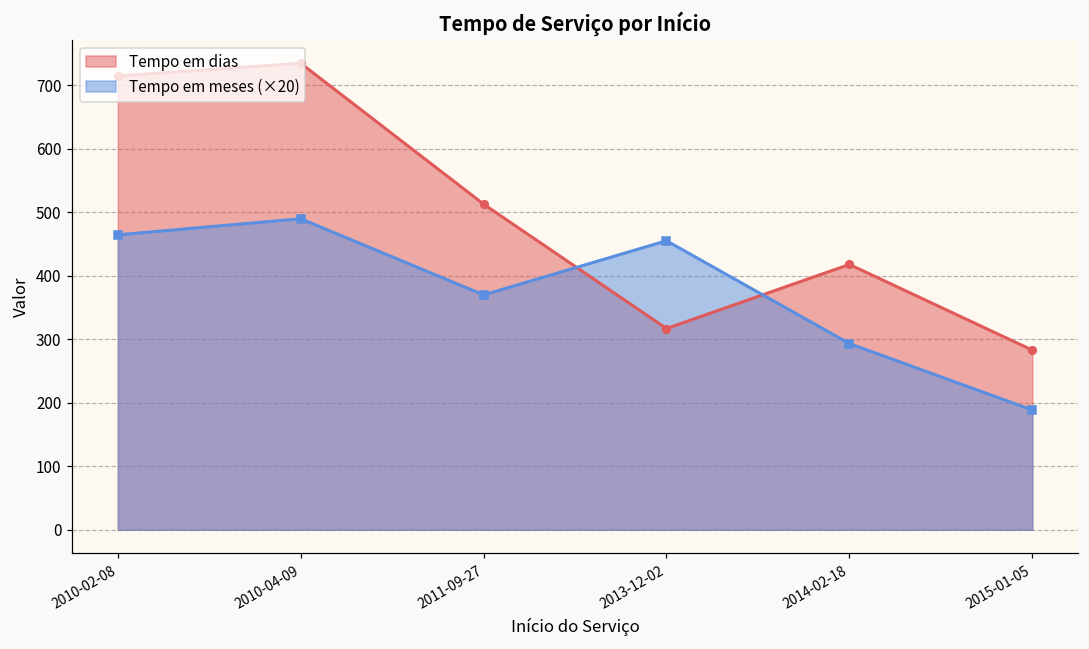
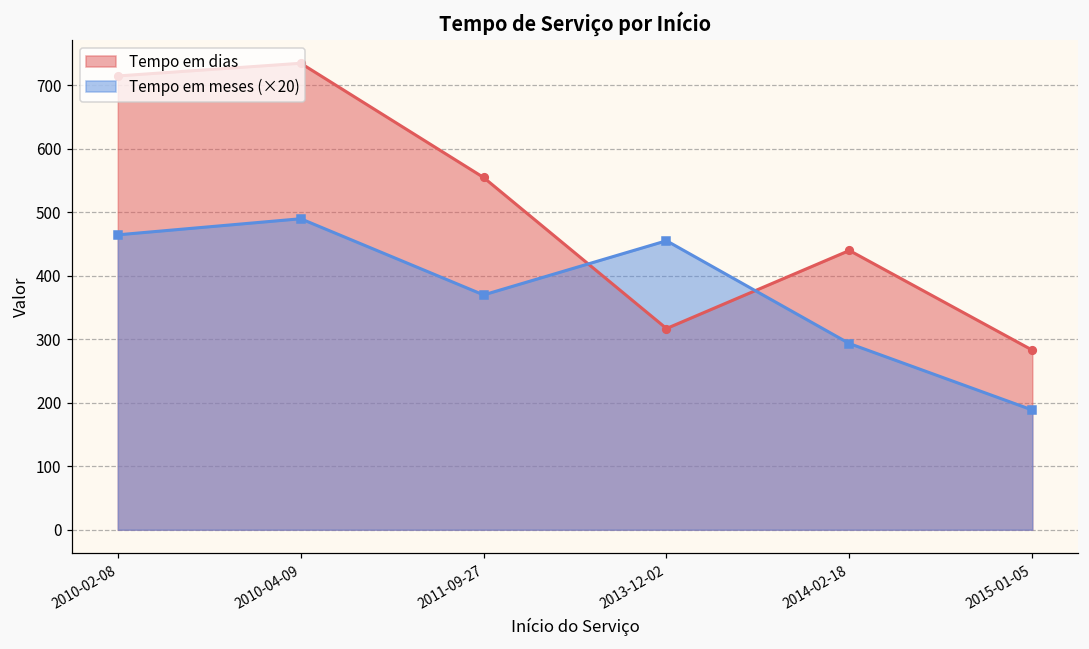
  {
    "Tempo em dias": {
-     "2011-09-27": 510,
+     "2011-09-27": 560,
      "2013-12-02": 320,
-     "2014-02-18": 420,
+     "2014-02-18": 440,
      "2015-01-05": 280
    },
    "Tempo em meses (×20)": {
      "2010-02-08": 460,
      "2010-04-09": 490,
      "2011-09-27": 370,
      "2013-12-02": 460,
      "2014-02-18": 290,
      "2015-01-05": 190
    }
  }
